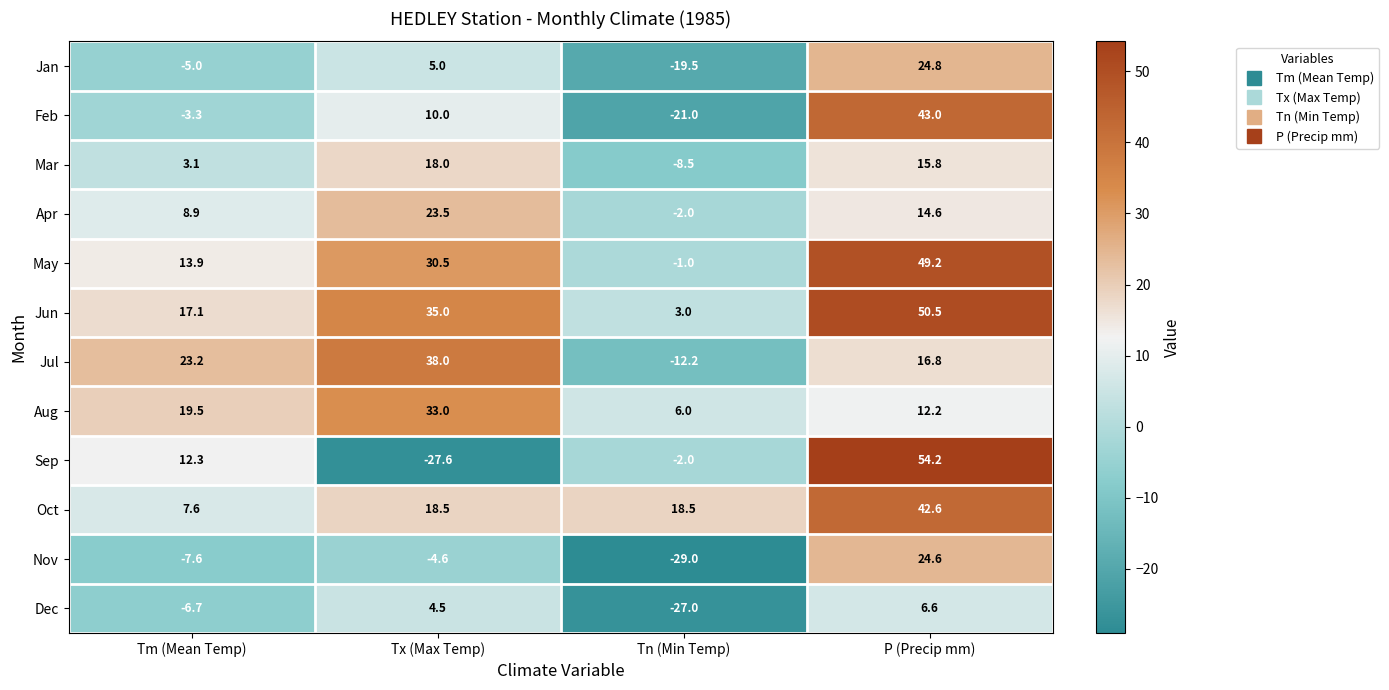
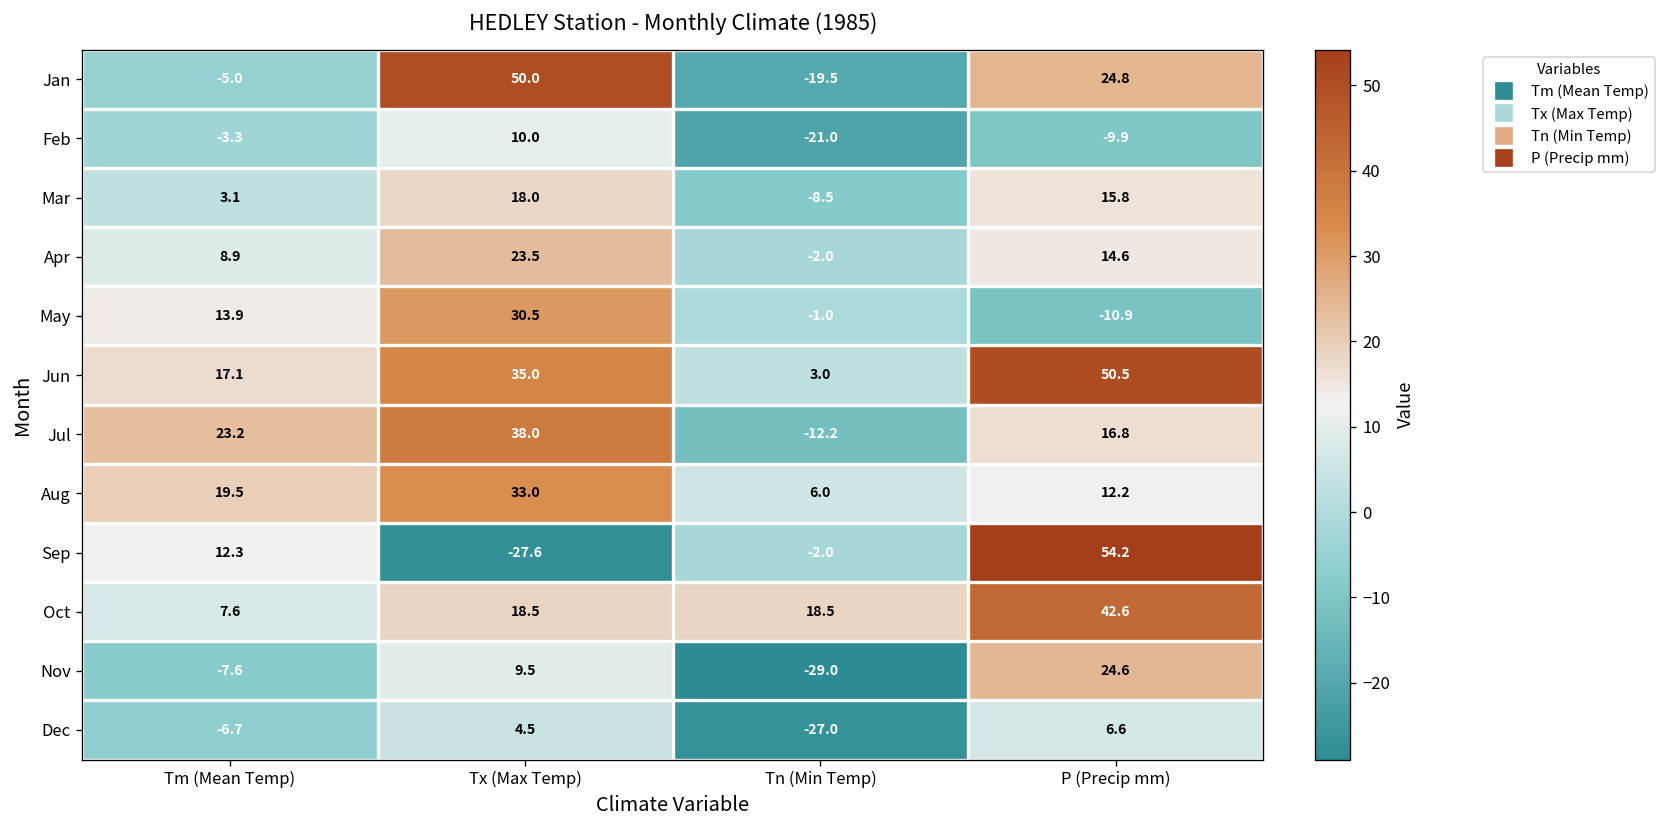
  {
    "Jan": {
      "Tm (Mean Temp)": -5.0,
-     "Tx (Max Temp)": 5.0,
+     "Tx (Max Temp)": 50.0,
      "Tn (Min Temp)": -19.5,
      "P (Precip mm)": 24.8
    },
    "Feb": {
      "Tm (Mean Temp)": -3.3,
      "Tx (Max Temp)": 10.0,
      "Tn (Min Temp)": -21.0,
-     "P (Precip mm)": 43.0
+     "P (Precip mm)": -9.9
    },
    "Mar": {
      "Tm (Mean Temp)": 3.1,
      "Tx (Max Temp)": 18.0,
      "Tn (Min Temp)": -8.5,
      "P (Precip mm)": 15.8
    },
    "Apr": {
      "Tm (Mean Temp)": 8.9,
      "Tx (Max Temp)": 23.5,
      "Tn (Min Temp)": -2.0,
      "P (Precip mm)": 14.6
    },
    "May": {
      "Tm (Mean Temp)": 13.9,
      "Tx (Max Temp)": 30.5,
      "Tn (Min Temp)": -1.0,
-     "P (Precip mm)": 49.2
+     "P (Precip mm)": -10.9
    },
    "Jun": {
      "Tm (Mean Temp)": 17.1,
      "Tx (Max Temp)": 35.0,
      "Tn (Min Temp)": 3.0,
      "P (Precip mm)": 50.5
    },
    "Jul": {
      "Tm (Mean Temp)": 23.2,
      "Tx (Max Temp)": 38.0,
      "Tn (Min Temp)": -12.2,
      "P (Precip mm)": 16.8
    },
    "Aug": {
      "Tm (Mean Temp)": 19.5,
      "Tx (Max Temp)": 33.0,
      "Tn (Min Temp)": 6.0,
      "P (Precip mm)": 12.2
    },
    "Sep": {
      "Tm (Mean Temp)": 12.3,
      "Tx (Max Temp)": -27.6,
      "Tn (Min Temp)": -2.0,
      "P (Precip mm)": 54.2
    },
    "Oct": {
      "Tm (Mean Temp)": 7.6,
      "Tx (Max Temp)": 18.5,
      "Tn (Min Temp)": 18.5,
      "P (Precip mm)": 42.6
    },
    "Nov": {
      "Tm (Mean Temp)": -7.6,
-     "Tx (Max Temp)": -4.6,
+     "Tx (Max Temp)": 9.5,
      "Tn (Min Temp)": -29.0,
      "P (Precip mm)": 24.6
    },
    "Dec": {
      "Tm (Mean Temp)": -6.7,
      "Tx (Max Temp)": 4.5,
      "Tn (Min Temp)": -27.0,
      "P (Precip mm)": 6.6
    }
  }
